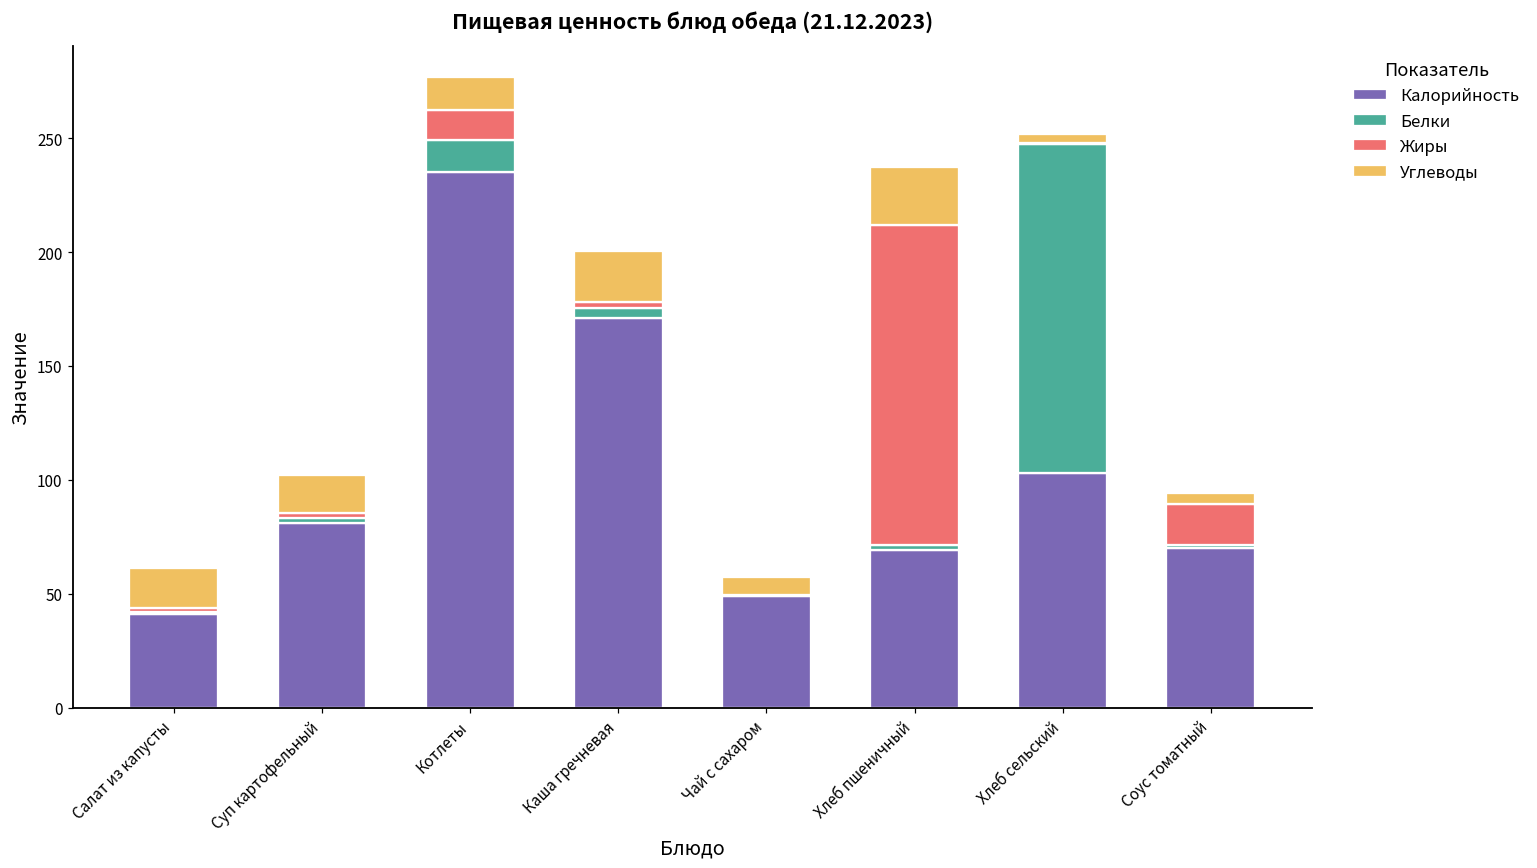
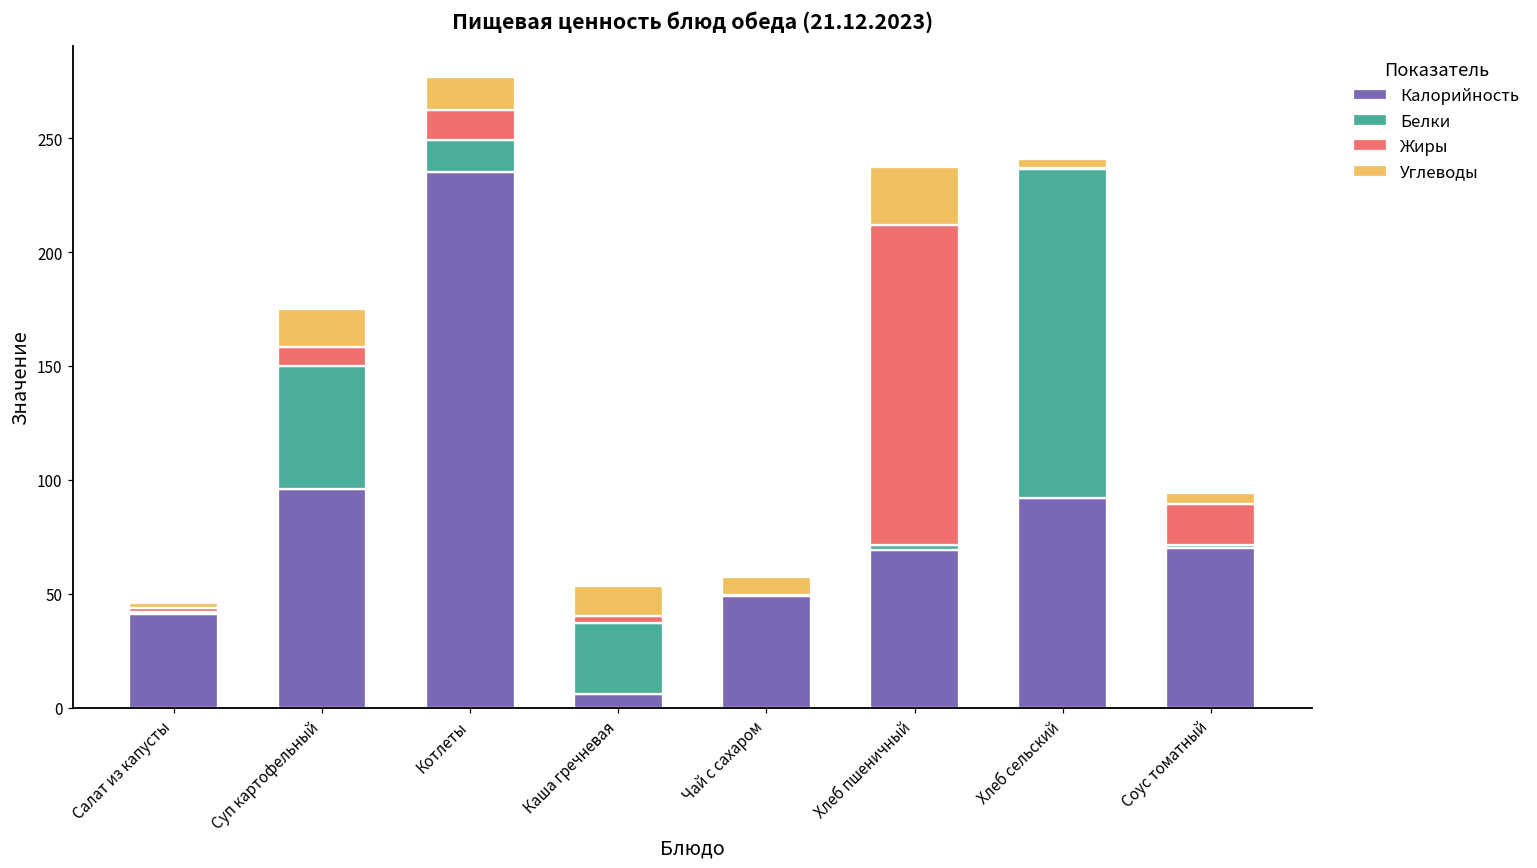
  {
    "Калорийность": {
      "Салат из капусты": 41,
-     "Суп картофельный": 81,
+     "Суп картофельный": 96,
      "Котлеты": 235,
-     "Каша гречневая": 171,
+     "Каша гречневая": 6,
      "Чай с сахаром": 49,
      "Хлеб пшеничный": 69,
-     "Хлеб сельский": 103,
+     "Хлеб сельский": 92,
      "Соус томатный": 70
    },
    "Белки": {
-     "Суп картофельный": 2,
+     "Суп картофельный": 54,
      "Котлеты": 14,
-     "Каша гречневая": 5,
+     "Каша гречневая": 31,
      "Хлеб пшеничный": 2,
      "Хлеб сельский": 145,
      "Соус томатный": 1
    },
    "Жиры": {
      "Салат из капусты": 2,
-     "Суп картофельный": 2,
+     "Суп картофельный": 8,
      "Котлеты": 13,
      "Каша гречневая": 3,
      "Чай с сахаром": 0,
      "Хлеб пшеничный": 140,
      "Соус томатный": 18
    },
    "Углеводы": {
-     "Салат из капусты": 17,
+     "Салат из капусты": 2,
      "Суп картофельный": 17,
      "Котлеты": 14,
-     "Каша гречневая": 22,
+     "Каша гречневая": 13,
      "Чай с сахаром": 8,
      "Хлеб пшеничный": 26,
      "Хлеб сельский": 4,
      "Соус томатный": 5
    }
  }
